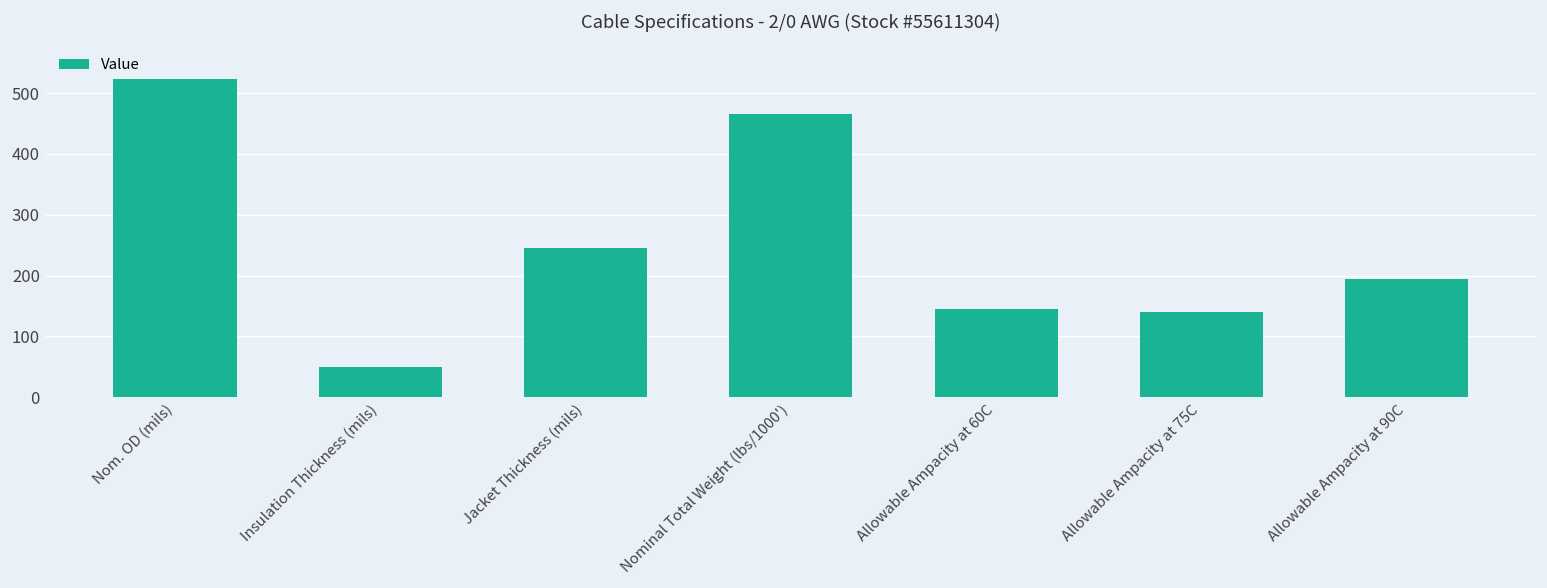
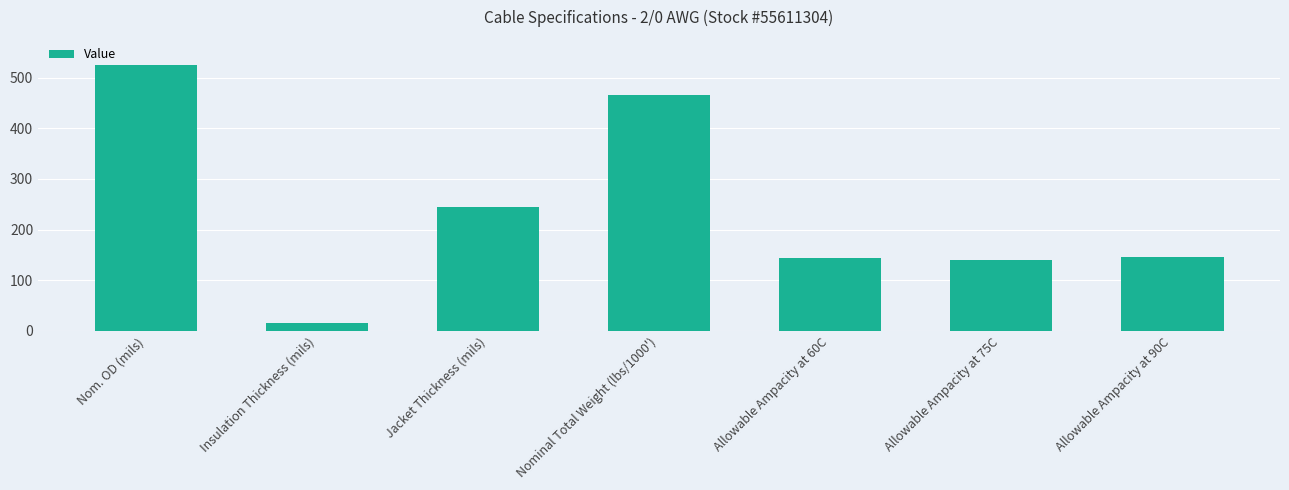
  {
    "Nom. OD (mils)": 520,
-   "Insulation Thickness (mils)": 50,
+   "Insulation Thickness (mils)": 20,
    "Jacket Thickness (mils)": 250,
    "Nominal Total Weight (lbs/1000')": 470,
    "Allowable Ampacity at 60C": 150,
    "Allowable Ampacity at 75C": 140,
-   "Allowable Ampacity at 90C": 200
+   "Allowable Ampacity at 90C": 150
  }
